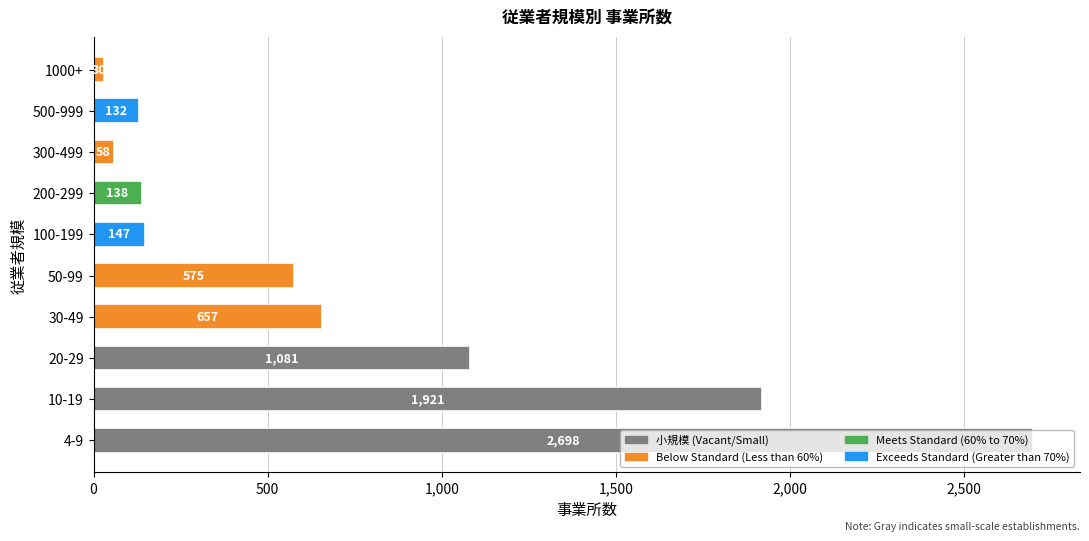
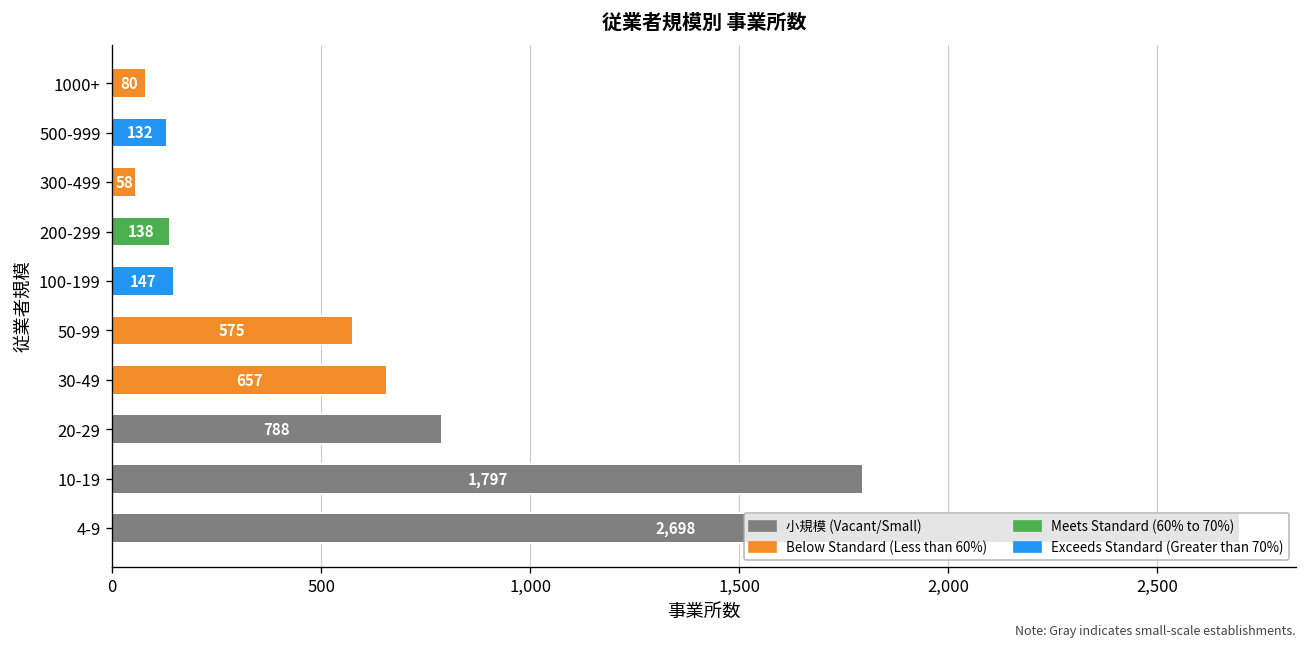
  {
-   "1000+": "30",
+   "1000+": "80",
    "500-999": "132",
    "300-499": "58",
    "200-299": "138",
    "100-199": "147",
    "50-99": "575",
    "30-49": "657",
-   "20-29": "1,081",
-   "10-19": "1,921"
+   "20-29": "788",
+   "10-19": "1,797"
  }
